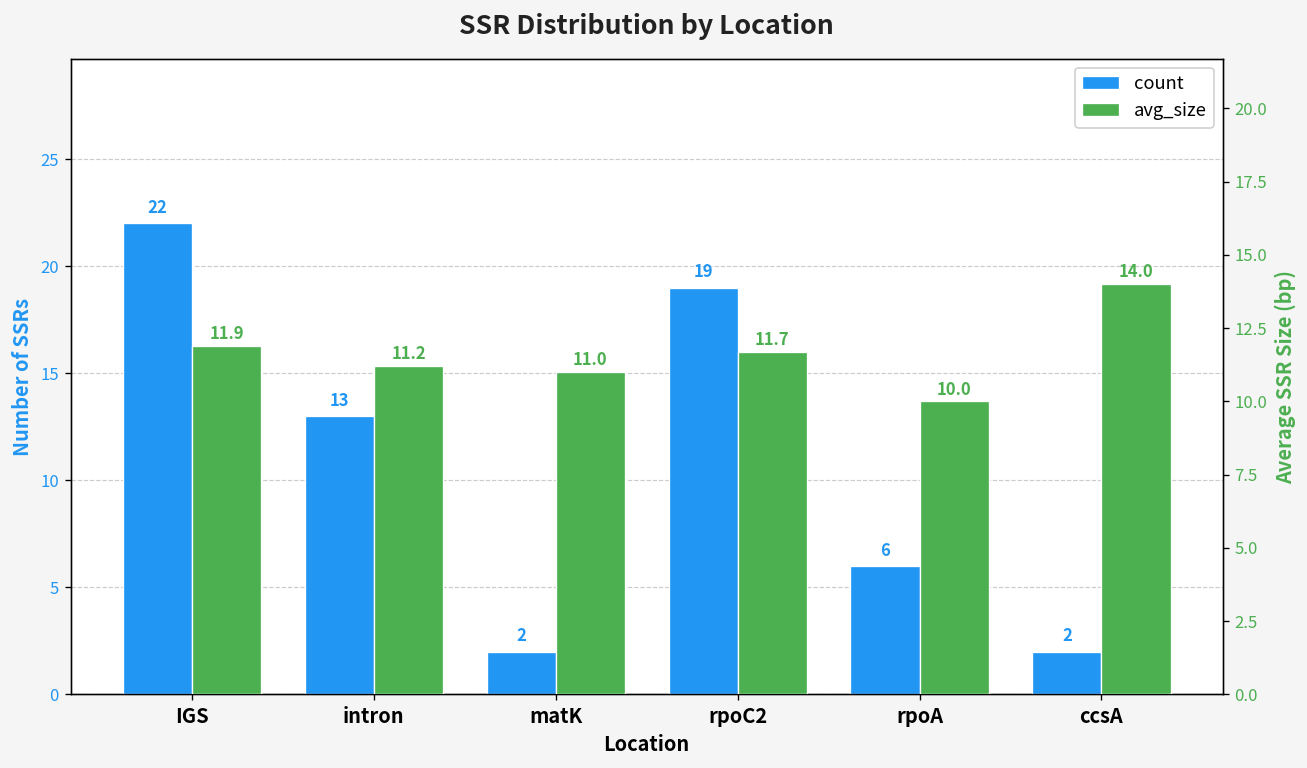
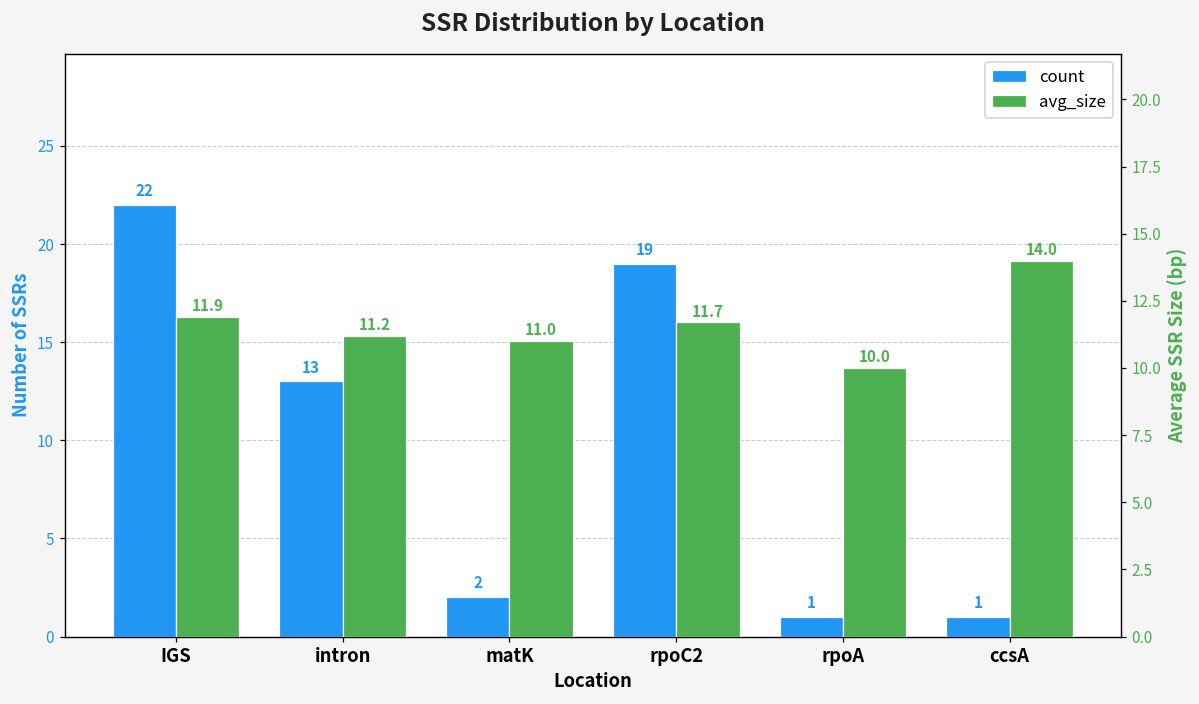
  {
    "count": {
      "IGS": 22,
      "intron": 13,
      "matK": 2,
      "rpoC2": 19,
-     "rpoA": 6,
-     "ccsA": 2
+     "rpoA": 1,
+     "ccsA": 1
    },
    "avg_size": {
      "IGS": 11.9,
      "intron": 11.2,
      "matK": 11.0,
      "rpoC2": 11.7,
      "rpoA": 10.0,
      "ccsA": 14.0
    }
  }
